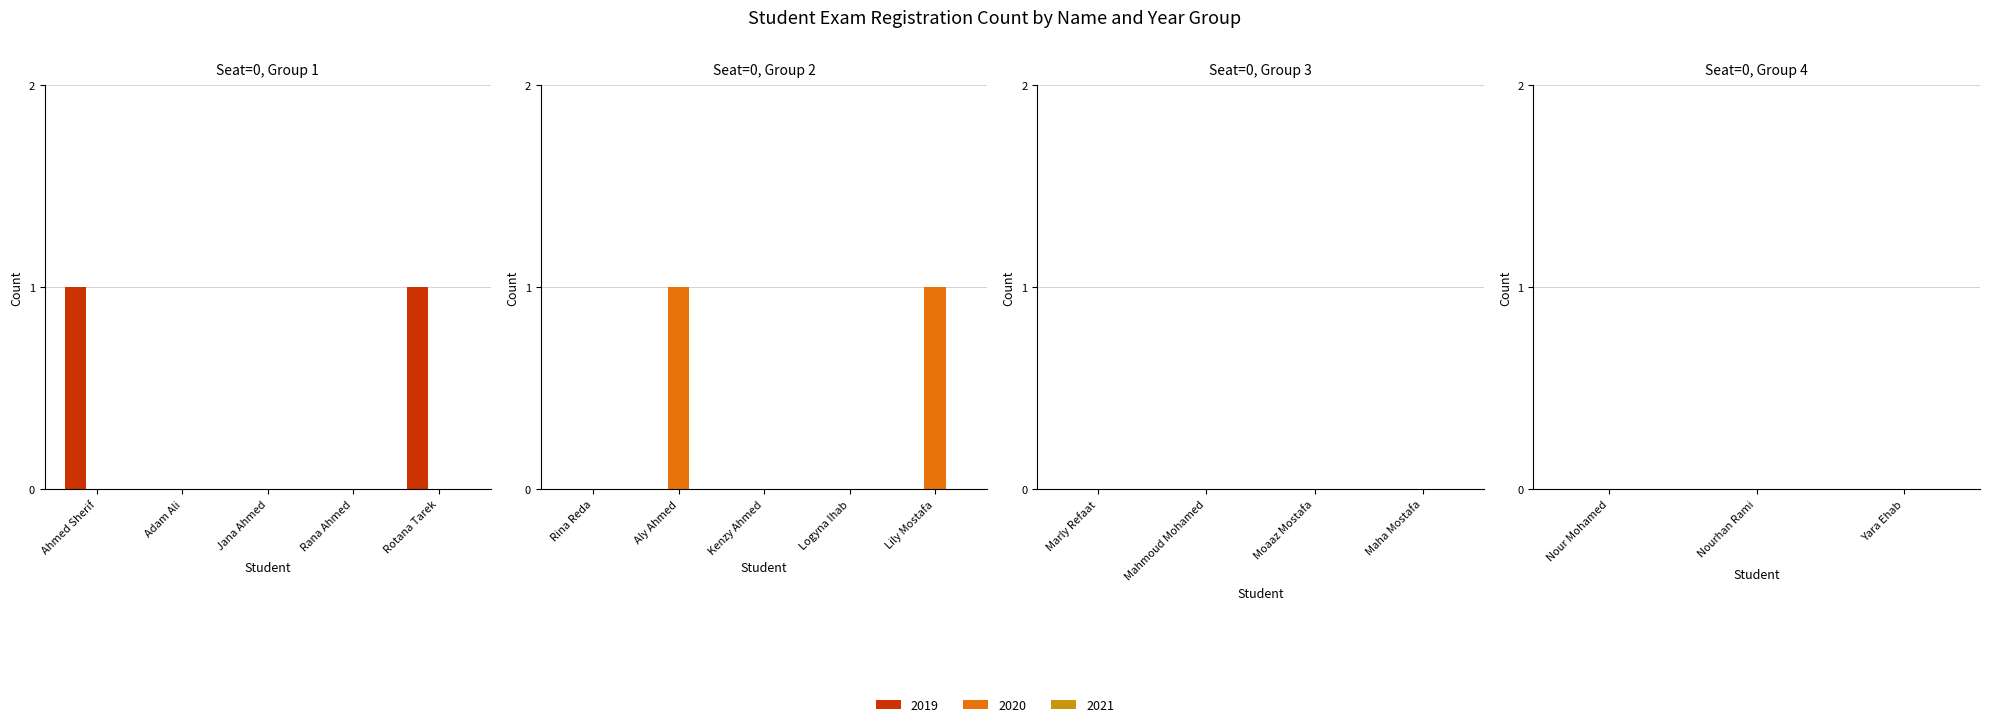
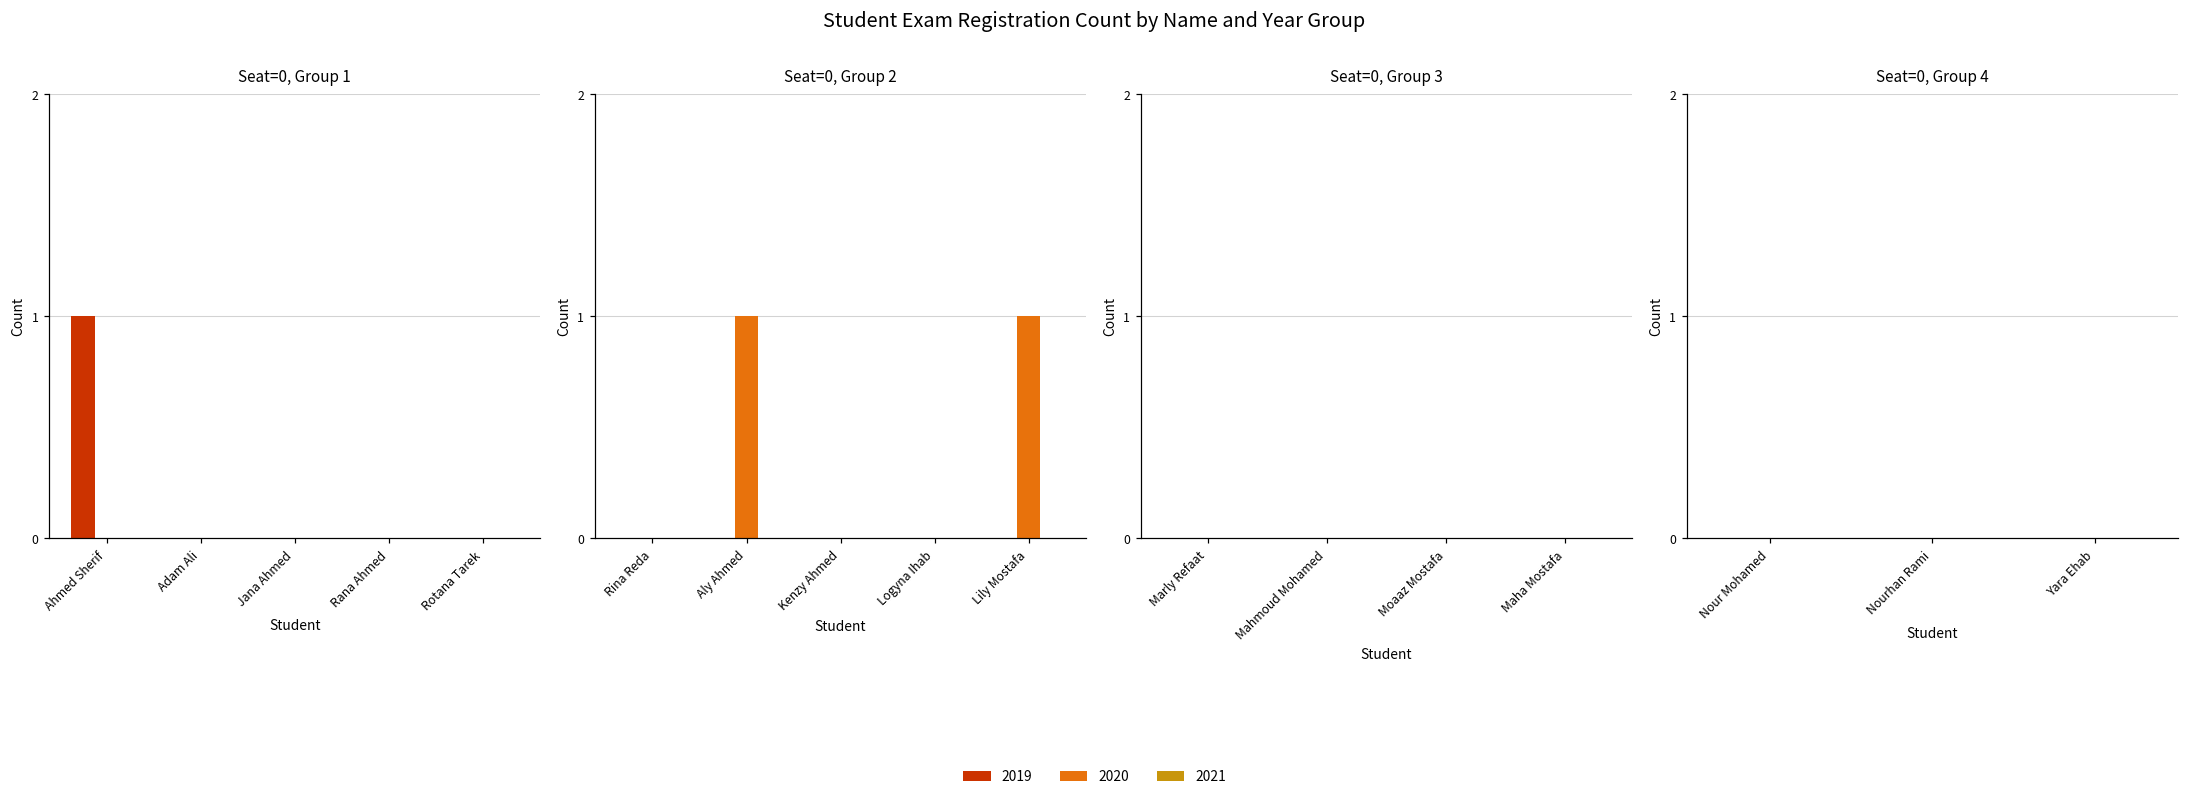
  {
    "Seat=0, Group 1": {
      "2019": {
        "Ahmed Sherif": 1,
        "Adam Ali": 0,
        "Jana Ahmed": 0,
        "Rana Ahmed": 0,
-       "Rotana Tarek": 1
+       "Rotana Tarek": 0
      }
    },
    "Seat=0, Group 2": {
      "2019": {
        "Rina Reda": 0.00,
        "Aly Ahmed": 0.00,
        "Kenzy Ahmed": 0.00,
        "Logyna Ihab": 0.00,
        "Lily Mostafa": 0.00
      }
    },
    "Seat=0, Group 3": {
      "2019": {
        "Marly Refaat": 0.00,
        "Mahmoud Mohamed": 0.00,
        "Moaaz Mostafa": 0.00,
        "Maha Mostafa": 0.00
      }
    },
    "Seat=0, Group 4": {
      "2019": {
        "Nour Mohamed": 0.00,
        "Nourhan Rami": 0.00,
        "Yara Ehab": 0.00
      }
    }
  }
